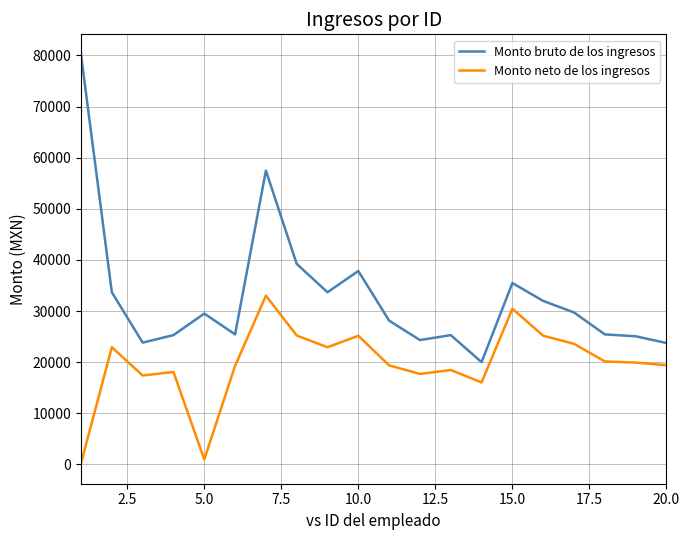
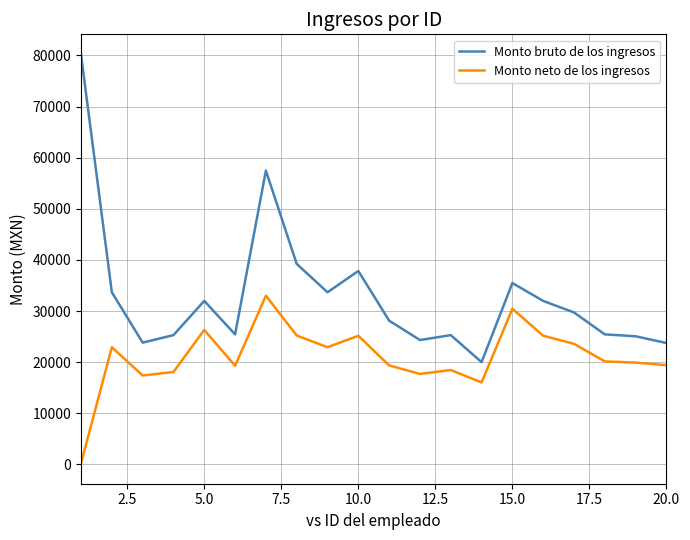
  {
    "Monto bruto de los ingresos": {
-     "5.0": 30000,
+     "5.0": 32000,
      "10.0": 38000,
      "15.0": 35000,
      "20.0": 24000
    },
    "Monto neto de los ingresos": {
-     "5.0": 1000,
+     "5.0": 26000,
      "10.0": 25000,
      "15.0": 30000,
      "20.0": 19000
    }
  }
